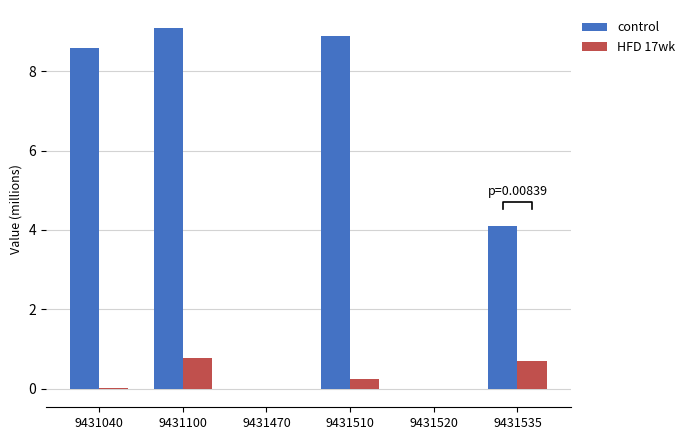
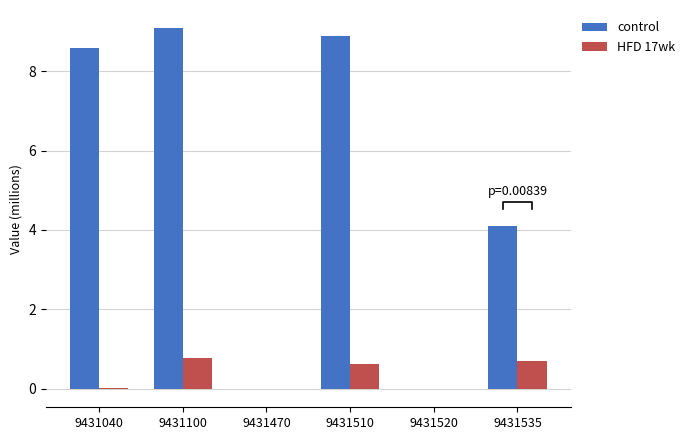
  {
    "control": {
      "9431040": 8.6,
      "9431100": 9.1,
      "9431470": 0.0,
      "9431510": 8.9,
      "9431535": 4.1
    },
    "HFD 17wk": {
      "9431100": 0.8,
      "9431470": 0.0,
-     "9431510": 0.2,
+     "9431510": 0.6,
      "9431535": 0.7
    }
  }
